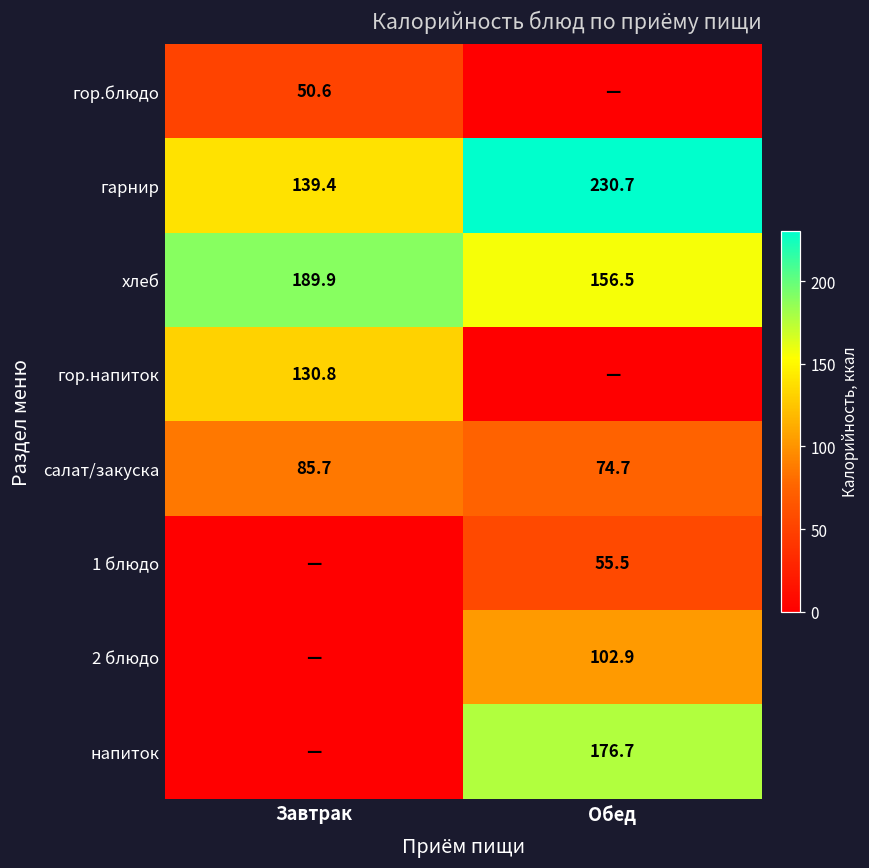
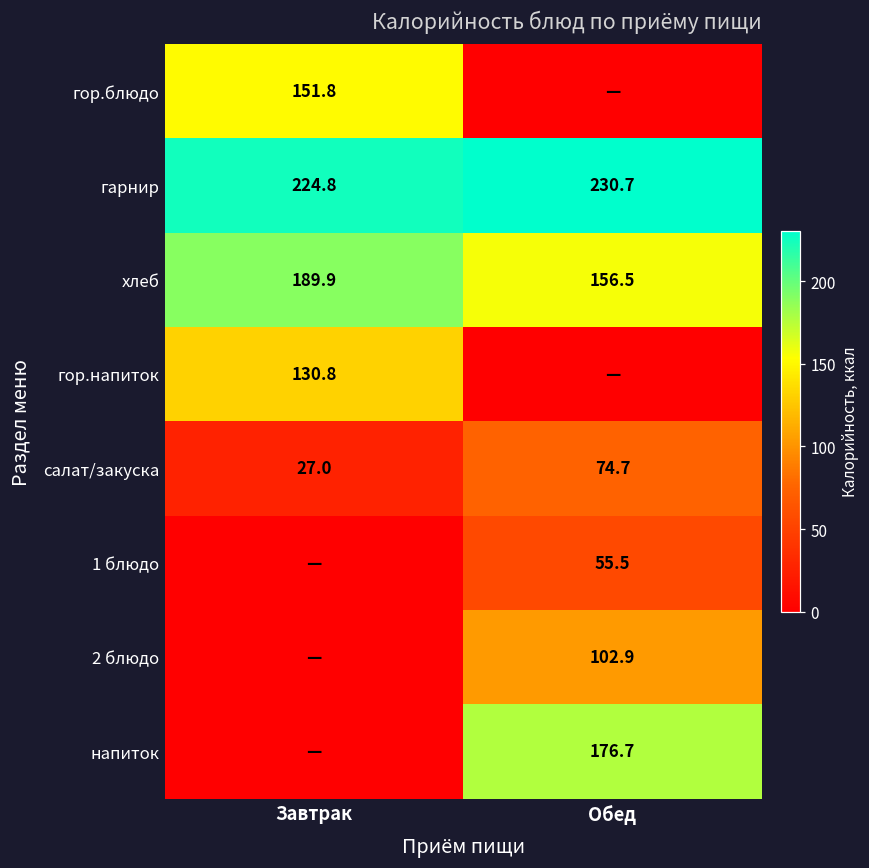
  {
    "гор.блюдо": {
-     "Завтрак": 50.6
+     "Завтрак": 151.8
    },
    "гарнир": {
-     "Завтрак": 139.4,
+     "Завтрак": 224.8,
      "Обед": 230.7
    },
    "хлеб": {
      "Завтрак": 189.9,
      "Обед": 156.5
    },
    "гор.напиток": {
      "Завтрак": 130.8
    },
    "салат/закуска": {
-     "Завтрак": 85.7,
+     "Завтрак": 27.0,
      "Обед": 74.7
    },
    "1 блюдо": {
      "Обед": 55.5
    },
    "2 блюдо": {
      "Обед": 102.9
    },
    "напиток": {
      "Обед": 176.7
    }
  }
